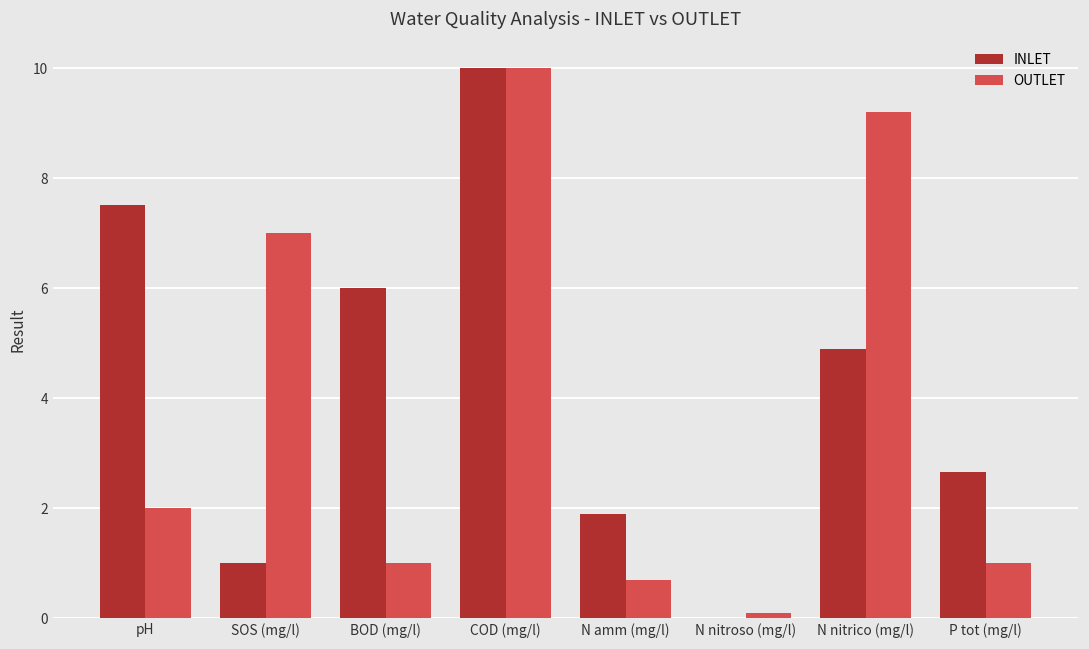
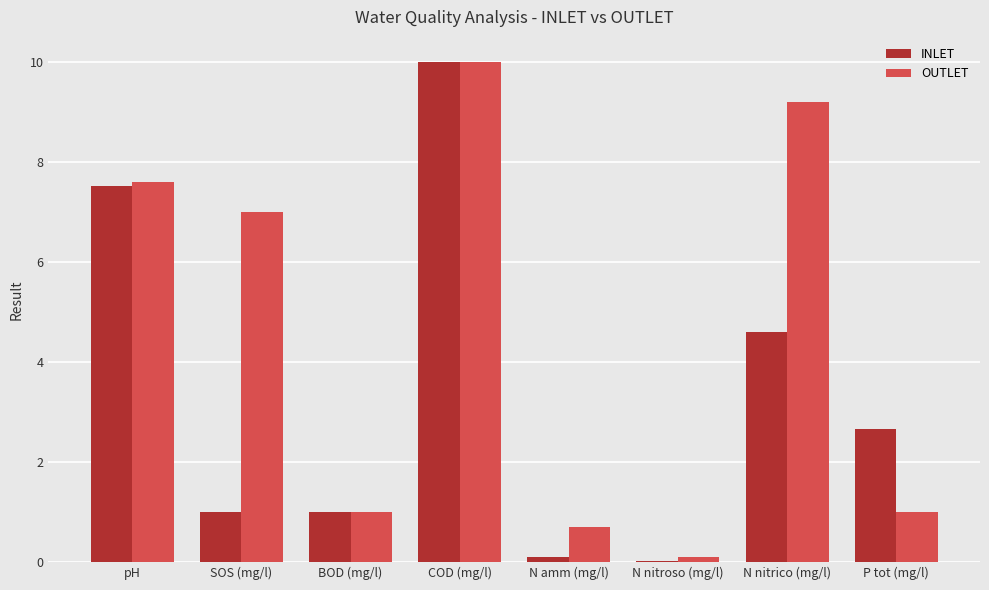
  {
    "INLET": {
      "pH": 7.5,
      "SOS (mg/l)": 1.0,
-     "BOD (mg/l)": 6,
+     "BOD (mg/l)": 1,
      "COD (mg/l)": 10.0,
-     "N amm (mg/l)": 1.9,
-     "N nitrico (mg/l)": 4.9,
+     "N amm (mg/l)": 0.1,
+     "N nitrico (mg/l)": 4.6,
      "P tot (mg/l)": 2.7
    },
    "OUTLET": {
-     "pH": 2.0,
+     "pH": 7.6,
      "SOS (mg/l)": 7.0,
      "BOD (mg/l)": 1.0,
      "COD (mg/l)": 10.0,
      "N amm (mg/l)": 0.7,
      "N nitroso (mg/l)": 0.1,
      "N nitrico (mg/l)": 9.2,
      "P tot (mg/l)": 1.0
    }
  }
